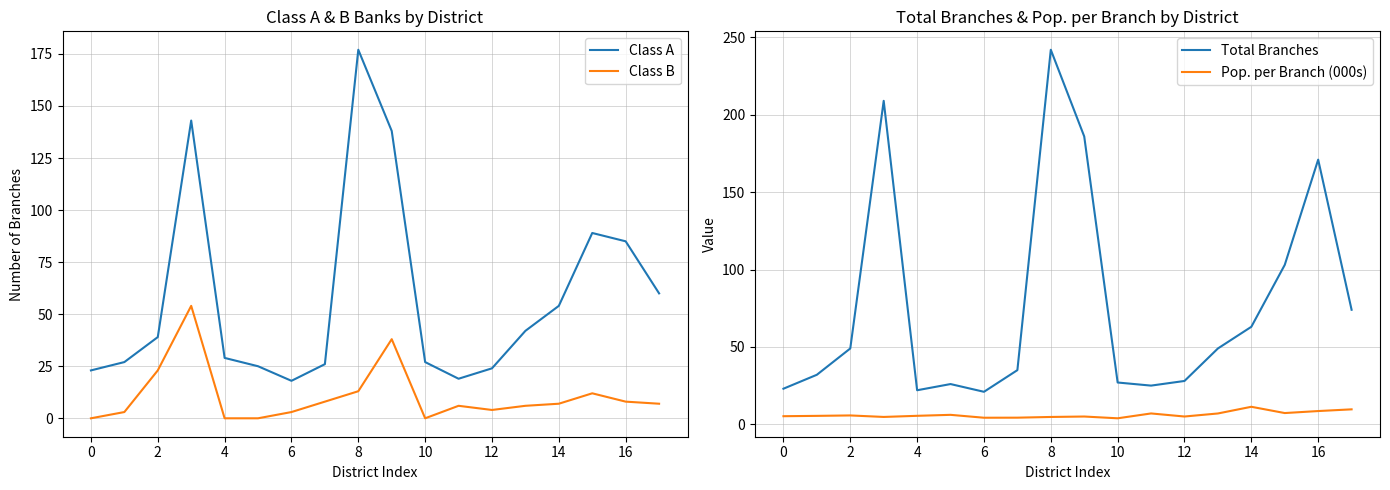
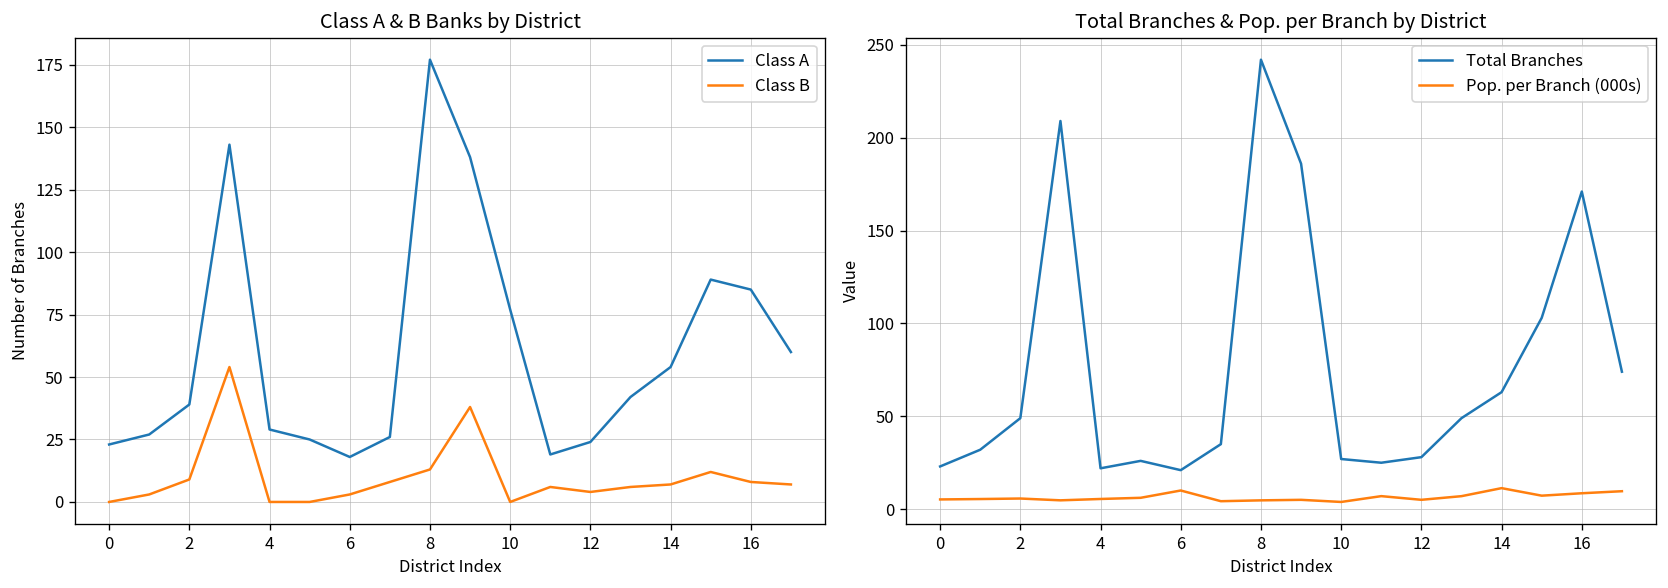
  {
    "Class A & B Banks by District": {
      "Class A": {
        "0": 23,
        "2": 39,
        "4": 29,
        "6": 18,
        "8": 177,
-       "10": 27,
+       "10": 77,
        "12": 24,
        "14": 54,
        "16": 85
      },
      "Class B": {
        "0": 0,
-       "2": 23,
+       "2": 9,
        "4": 0,
        "6": 3,
        "8": 13,
        "10": 0,
        "12": 4,
        "14": 7,
        "16": 8
      }
    },
    "Total Branches & Pop. per Branch by District": {
      "Total Branches": {
        "0": 23,
        "2": 49,
        "4": 22,
        "6": 21,
        "8": 242,
        "10": 27,
        "12": 28,
        "14": 63,
        "16": 171
      },
      "Pop. per Branch (000s)": {
        "0": 5,
        "2": 6,
        "4": 5,
-       "6": 4,
+       "6": 10,
        "8": 5,
        "10": 4,
        "12": 5,
        "14": 11,
        "16": 9
      }
    }
  }
